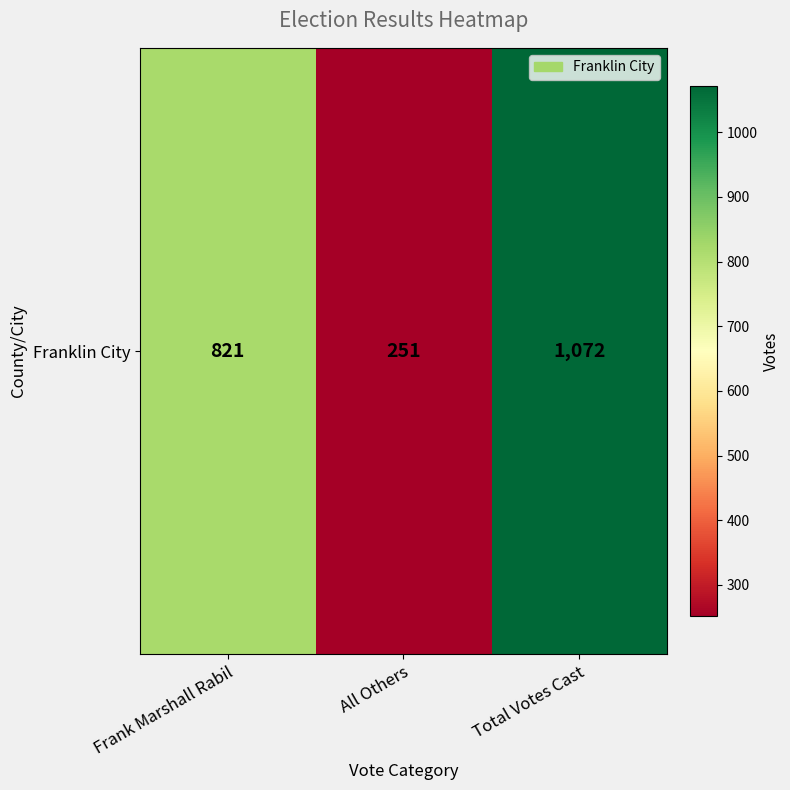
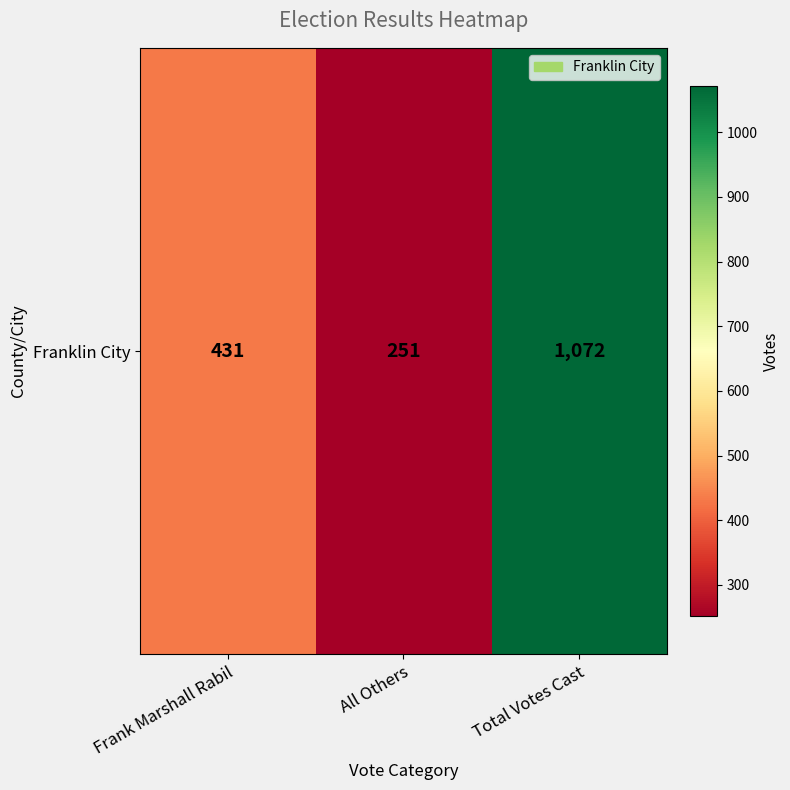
  {
    "Franklin City": {
-     "Frank Marshall Rabil": "821",
+     "Frank Marshall Rabil": "431",
      "All Others": "251",
      "Total Votes Cast": "1,072"
    }
  }
